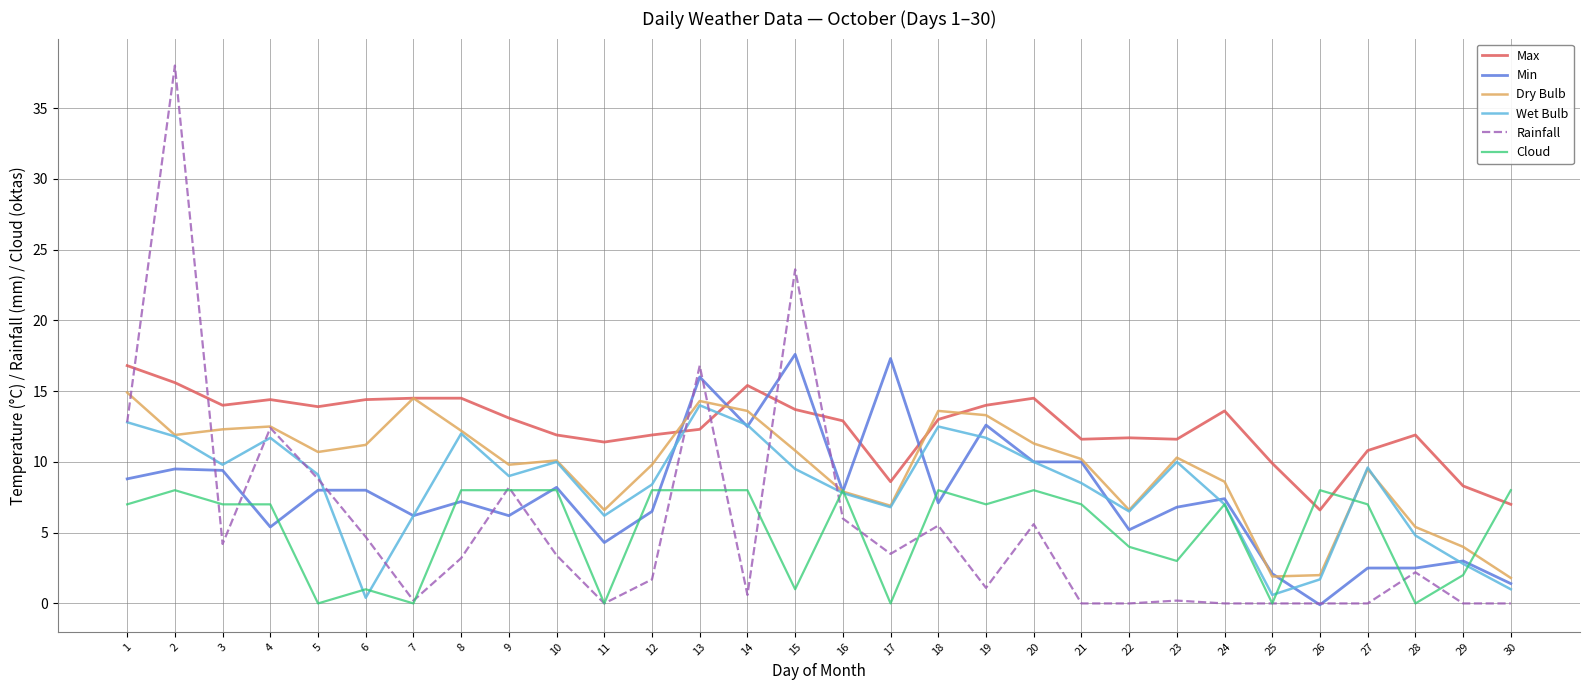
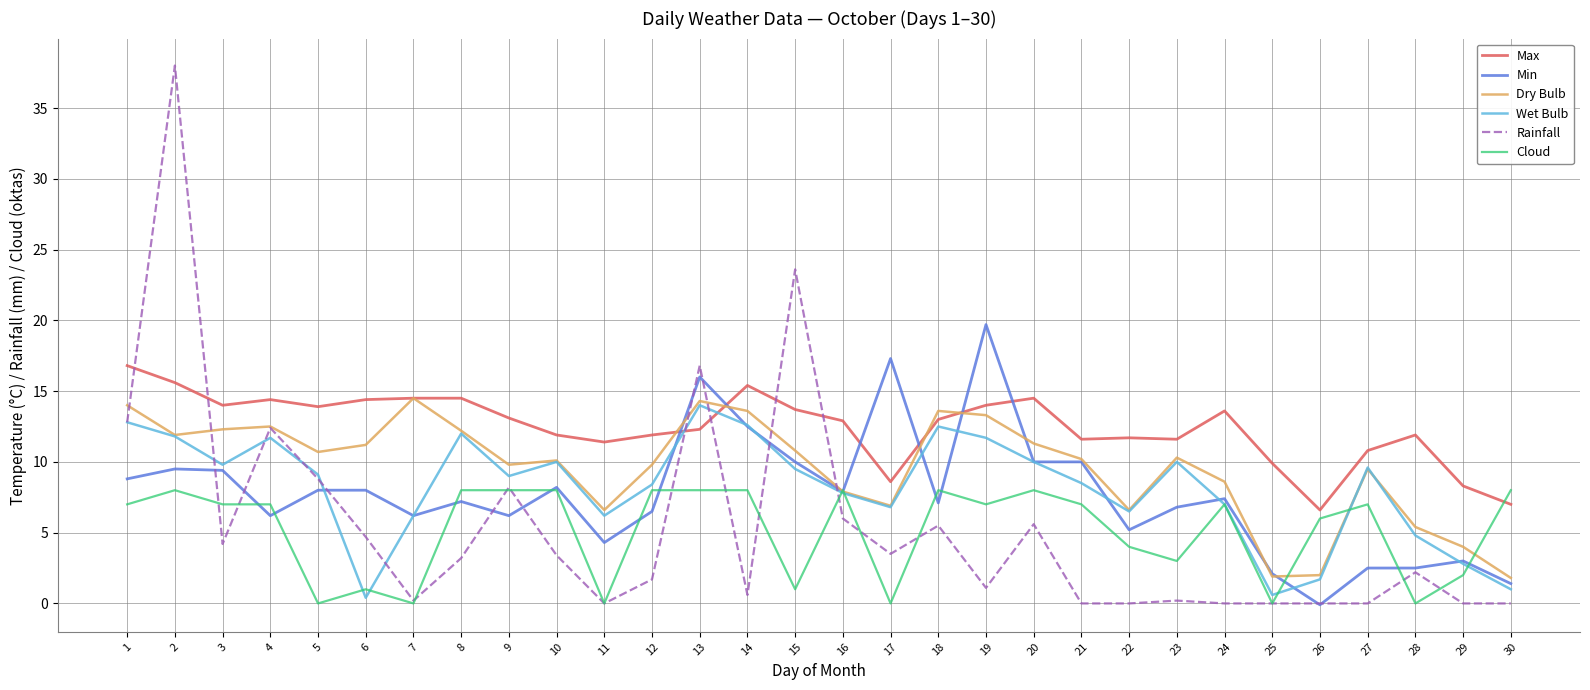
  {
    "Max": {
      "1": 16.8,
      "2": 15.6,
      "3": 14.0,
      "4": 14.4,
      "5": 13.9,
      "6": 14.4,
      "8": 14.5,
      "9": 13.1,
      "10": 11.9,
      "11": 11.4,
      "12": 11.9,
      "13": 12.3,
      "14": 15.4,
      "15": 13.7,
      "16": 12.9,
      "17": 8.6,
      "18": 13.0,
      "19": 14.0,
      "20": 14.5,
      "21": 11.6,
      "22": 11.7,
      "23": 11.6,
      "24": 13.6,
      "25": 9.9,
      "26": 6.6,
      "27": 10.8,
      "28": 11.9,
      "29": 8.3,
      "30": 7.0
    },
    "Min": {
      "1": 8.8,
      "2": 9.5,
      "3": 9.4,
-     "4": 5.4,
+     "4": 6.2,
      "5": 8.0,
      "6": 8.0,
      "8": 7.2,
      "9": 6.2,
      "10": 8.2,
      "11": 4.3,
      "12": 6.5,
      "13": 16.0,
-     "15": 17.6,
+     "15": 10.0,
      "17": 17.3,
      "18": 7.1,
-     "19": 12.6,
+     "19": 19.7,
      "21": 10.0,
      "22": 5.2,
      "23": 6.8,
      "24": 7.4,
      "25": 2.1,
      "27": 2.5,
      "28": 2.5,
      "29": 3.0,
      "30": 1.4
    },
    "Dry Bulb": {
-     "1": 14.9,
+     "1": 14.0,
      "3": 12.3,
      "5": 10.7,
      "6": 11.2,
      "8": 12.2,
      "9": 9.8,
      "11": 6.6,
      "12": 9.8,
      "13": 14.3,
      "14": 13.6,
      "15": 10.8,
      "18": 13.6,
      "19": 13.3,
      "20": 11.3,
      "21": 10.2,
      "23": 10.3,
      "24": 8.6,
      "25": 1.9,
      "26": 2.0,
      "28": 5.4,
      "29": 4.0,
      "30": 1.8
    },
    "Wet Bulb": {
      "3": 9.8,
      "4": 11.7,
      "5": 9.1,
      "6": 0.4,
      "8": 12.0,
      "9": 9.0,
      "11": 6.2,
      "12": 8.4,
      "13": 14.0,
      "15": 9.5,
      "18": 12.5,
      "19": 11.7,
      "21": 8.5,
      "23": 10.0,
      "25": 0.6,
      "26": 1.7,
      "28": 4.8,
      "29": 2.8,
      "30": 1.0
    },
    "Rainfall": {
      "2": 38.0,
      "3": 4.2,
      "5": 8.8,
      "6": 4.7,
      "7": 0.2,
      "8": 3.2,
      "9": 8.2,
      "10": 3.4,
      "12": 1.7,
      "13": 16.8,
      "14": 0.6,
      "15": 23.6,
      "16": 6.0,
      "17": 3.5,
      "18": 5.5,
      "19": 1.1,
      "20": 5.6,
      "21": 0.0,
      "22": 0.0,
      "23": 0.2,
      "24": 0.0,
      "27": 0.0,
      "28": 2.2,
      "29": 0.0,
      "30": 0.0
    },
    "Cloud": {
      "1": 7,
      "2": 8,
      "3": 7,
      "4": 7,
      "5": 0,
      "6": 1,
      "7": 0,
      "8": 8,
      "9": 8,
      "10": 8,
      "12": 8,
      "13": 8,
      "14": 8,
      "15": 1,
      "17": 0,
      "18": 8,
      "19": 7,
      "20": 8,
      "21": 7,
      "22": 4,
      "23": 3,
-     "26": 8,
+     "26": 6,
      "27": 7,
      "28": 0,
      "29": 2,
      "30": 8
    }
  }
